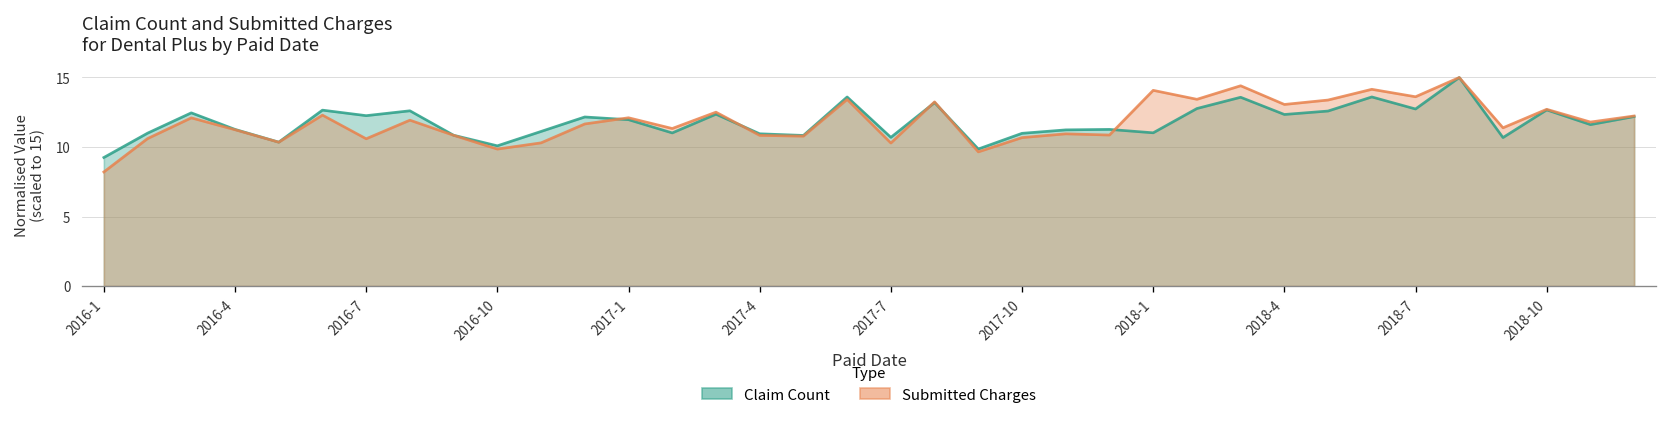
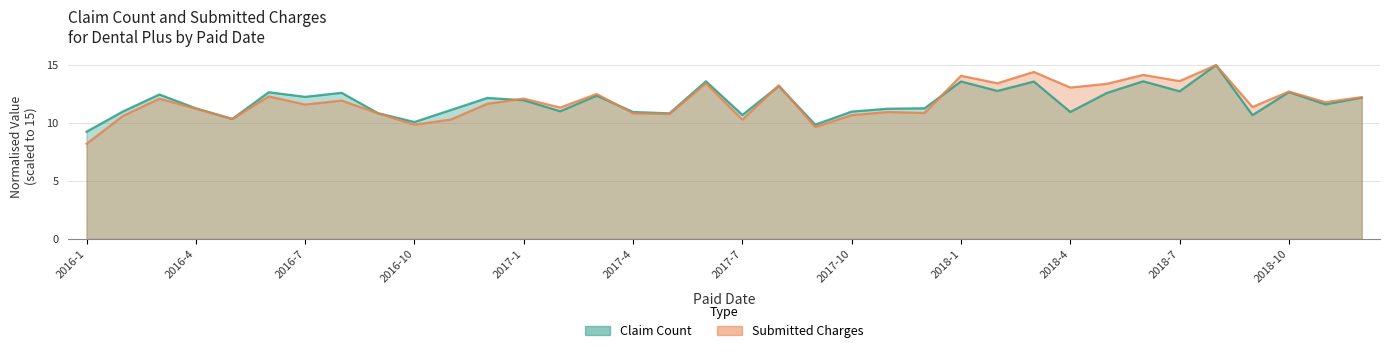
  {
    "Claim Count": {
      "2016-1": 9.2,
      "2016-7": 12.3,
      "2016-10": 10.1,
      "2017-7": 10.7,
      "2017-10": 11.0,
-     "2018-1": 11.0,
-     "2018-4": 12.3,
+     "2018-1": 13.6,
+     "2018-4": 11.0,
      "2018-7": 12.7
    },
    "Submitted Charges": {
      "2016-1": 8.2,
-     "2016-7": 10.6,
+     "2016-7": 11.6,
      "2016-10": 9.9,
      "2017-7": 10.3,
      "2017-10": 10.7,
      "2018-1": 14.1,
      "2018-4": 13.1,
      "2018-7": 13.6
    }
  }
